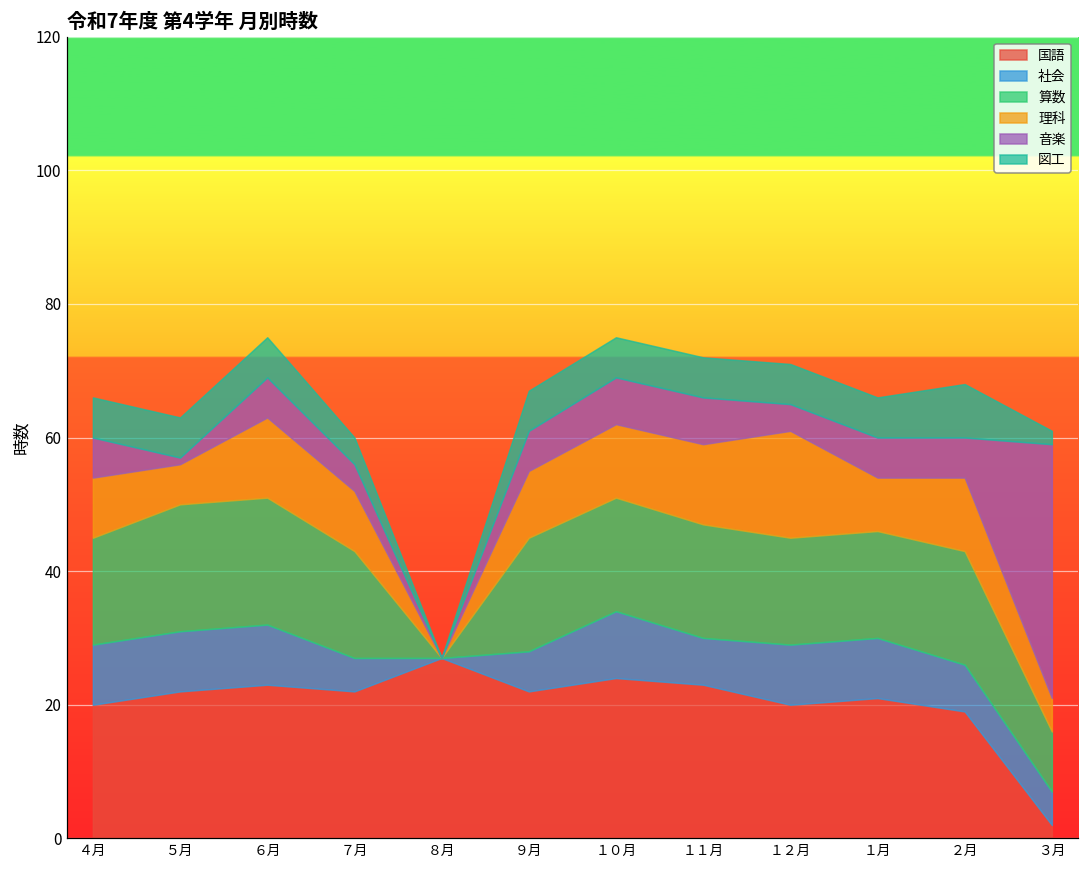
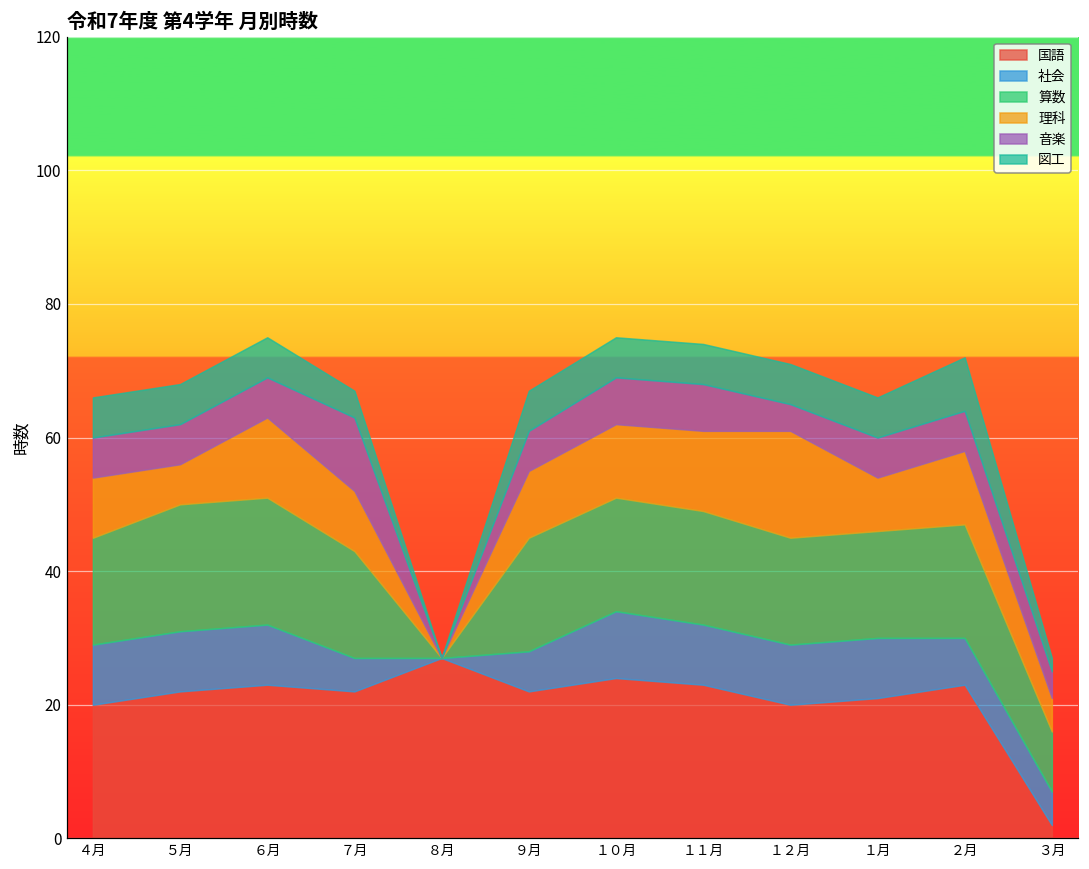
  {
    "国語": {
      "４月": 20,
      "５月": 22,
      "６月": 23,
      "７月": 22,
      "９月": 22,
      "１０月": 24,
      "１１月": 23,
      "１２月": 20,
      "１月": 21,
-     "２月": 19,
+     "２月": 23,
      "３月": 2
    },
    "社会": {
      "４月": 9,
      "５月": 9,
      "６月": 9,
      "７月": 5,
      "９月": 6,
      "１０月": 10,
-     "１１月": 7,
+     "１１月": 9,
      "１２月": 9,
      "１月": 9,
      "２月": 7,
      "３月": 5
    },
    "理科": {
      "４月": 9,
      "５月": 6,
      "６月": 12,
      "７月": 9,
      "９月": 10,
      "１０月": 11,
      "１１月": 12,
      "１２月": 16,
      "１月": 8,
      "２月": 11,
      "３月": 5
    },
    "音楽": {
      "４月": 6,
-     "５月": 1,
+     "５月": 6,
      "６月": 6,
-     "７月": 4,
+     "７月": 11,
      "９月": 6,
      "１０月": 7,
      "１１月": 7,
      "１２月": 4,
      "１月": 6,
      "２月": 6,
-     "３月": 38
+     "３月": 4
    }
  }
